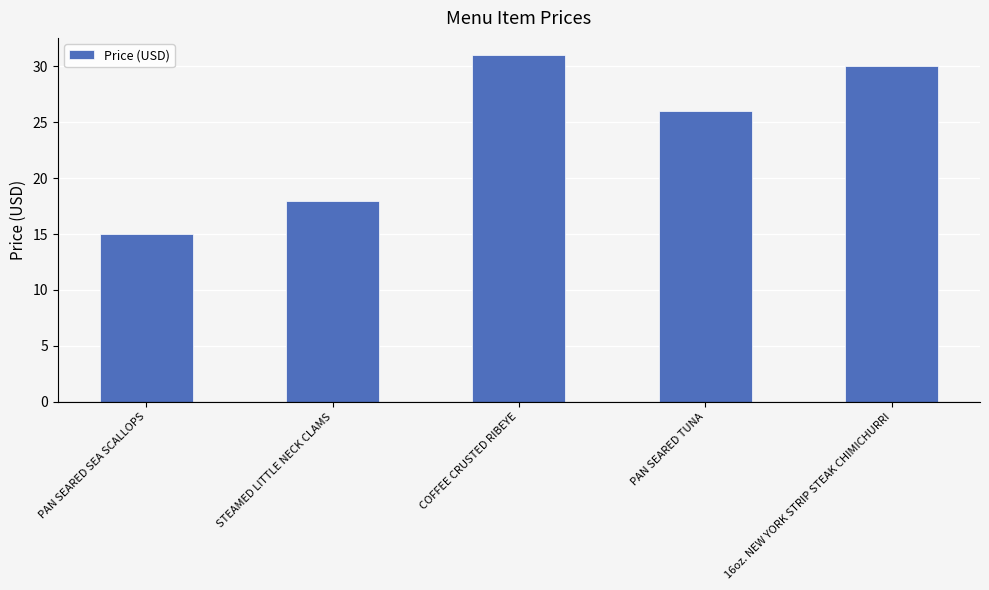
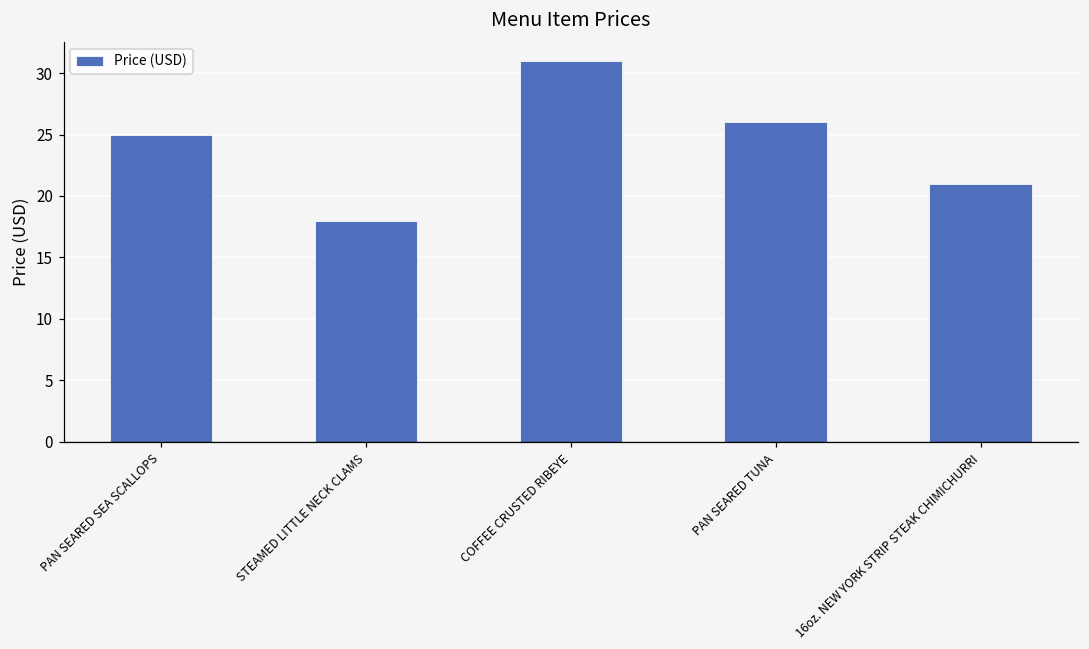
  {
-   "PAN SEARED SEA SCALLOPS": 15,
+   "PAN SEARED SEA SCALLOPS": 25,
    "STEAMED LITTLE NECK CLAMS": 18,
    "COFFEE CRUSTED RIBEYE": 31,
    "PAN SEARED TUNA": 26,
-   "16oz. NEW YORK STRIP STEAK CHIMICHURRI": 30
+   "16oz. NEW YORK STRIP STEAK CHIMICHURRI": 21
  }
